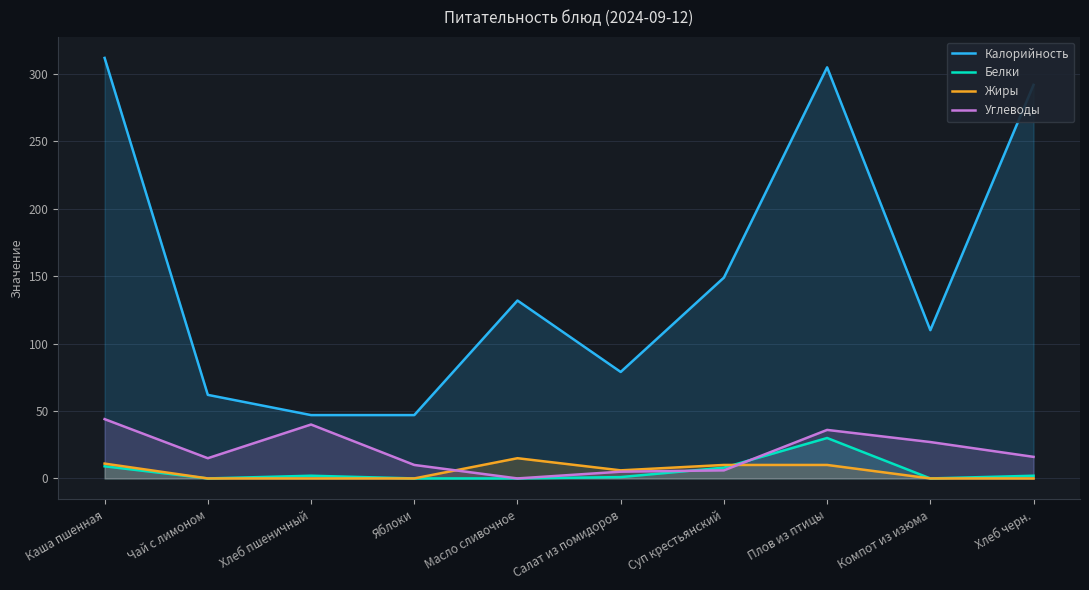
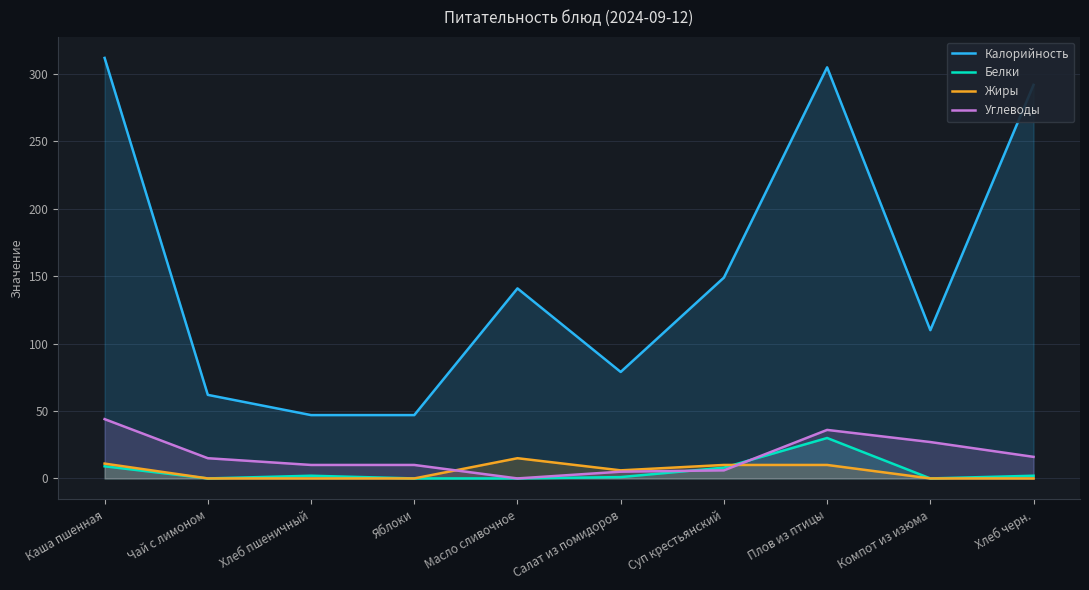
  {
    "Калорийность": {
      "Каша пшенная": 312,
      "Чай с лимоном": 62,
      "Хлеб пшеничный": 47,
      "Яблоки": 47,
-     "Масло сливочное": 132,
+     "Масло сливочное": 141,
      "Салат из помидоров": 79,
      "Суп крестьянский": 149,
      "Плов из птицы": 305,
      "Компот из изюма": 110
    },
    "Белки": {
      "Каша пшенная": 9,
      "Хлеб пшеничный": 2,
      "Салат из помидоров": 1,
      "Суп крестьянский": 8,
      "Плов из птицы": 30,
      "Хлеб черн.": 2
    },
    "Жиры": {
      "Каша пшенная": 11,
      "Хлеб пшеничный": 0,
      "Масло сливочное": 15,
      "Суп крестьянский": 10,
      "Плов из птицы": 10,
      "Хлеб черн.": 0
    },
    "Углеводы": {
      "Каша пшенная": 44,
      "Чай с лимоном": 15,
-     "Хлеб пшеничный": 40,
+     "Хлеб пшеничный": 10,
      "Яблоки": 10,
      "Суп крестьянский": 6,
      "Плов из птицы": 36,
      "Компот из изюма": 27,
      "Хлеб черн.": 16
    }
  }
